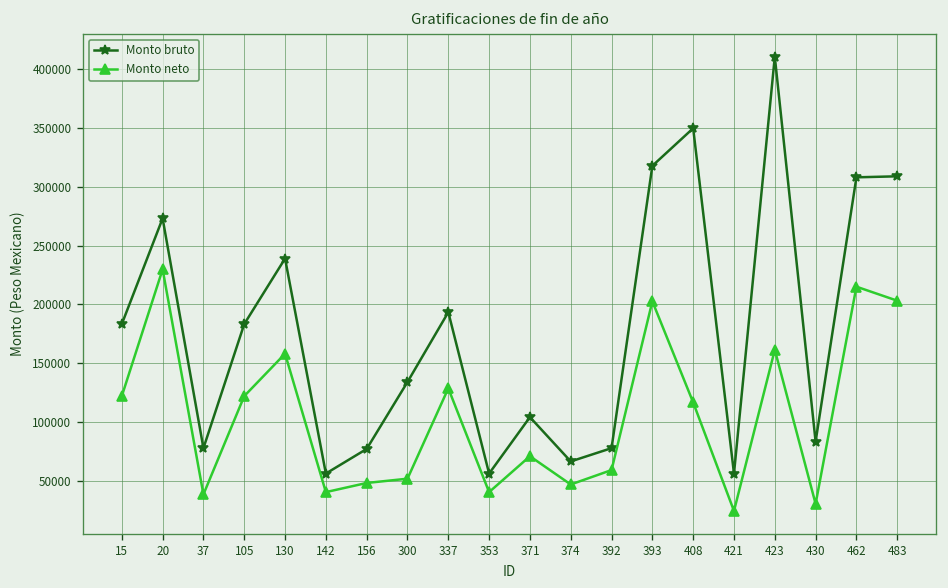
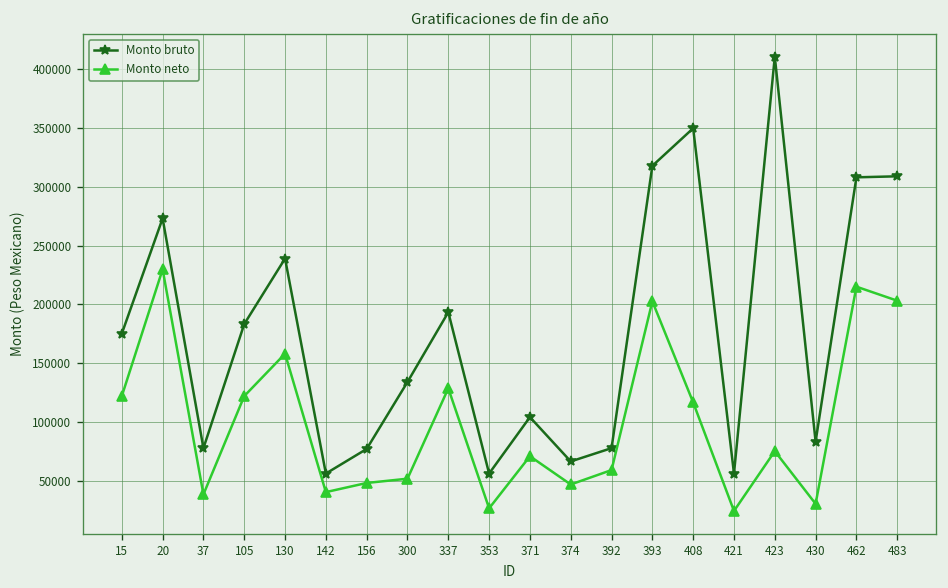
  {
    "Monto bruto": {
-     "15": 183000,
+     "15": 175000,
      "20": 270000,
      "37": 80000,
      "105": 180000,
      "130": 240000,
      "142": 60000,
      "156": 80000,
      "300": 130000,
      "337": 190000,
      "353": 60000,
      "371": 100000,
      "374": 70000,
      "392": 80000,
      "393": 320000,
      "408": 350000,
      "421": 60000,
      "423": 410000,
      "430": 80000,
      "462": 310000,
      "483": 310000
    },
    "Monto neto": {
      "15": 120000,
      "20": 230000,
      "37": 40000,
      "105": 120000,
      "130": 160000,
      "142": 40000,
      "156": 50000,
      "300": 50000,
      "337": 130000,
-     "353": 40000,
+     "353": 30000,
      "371": 70000,
      "374": 50000,
      "392": 60000,
      "393": 200000,
      "408": 120000,
      "421": 20000,
-     "423": 160000,
+     "423": 70000,
      "430": 30000,
      "462": 220000,
      "483": 200000
    }
  }
